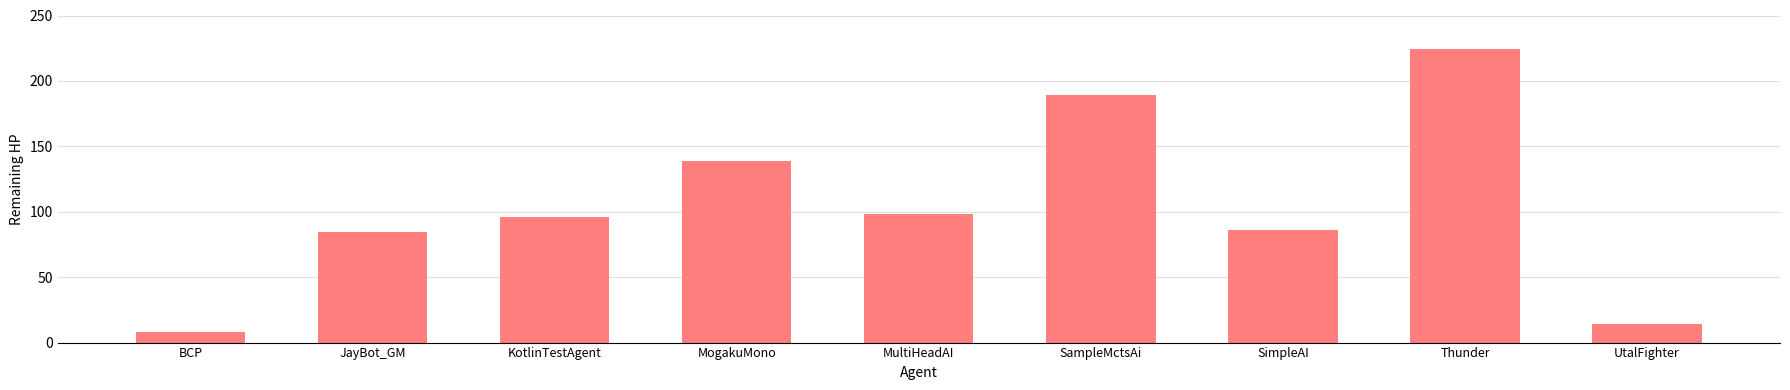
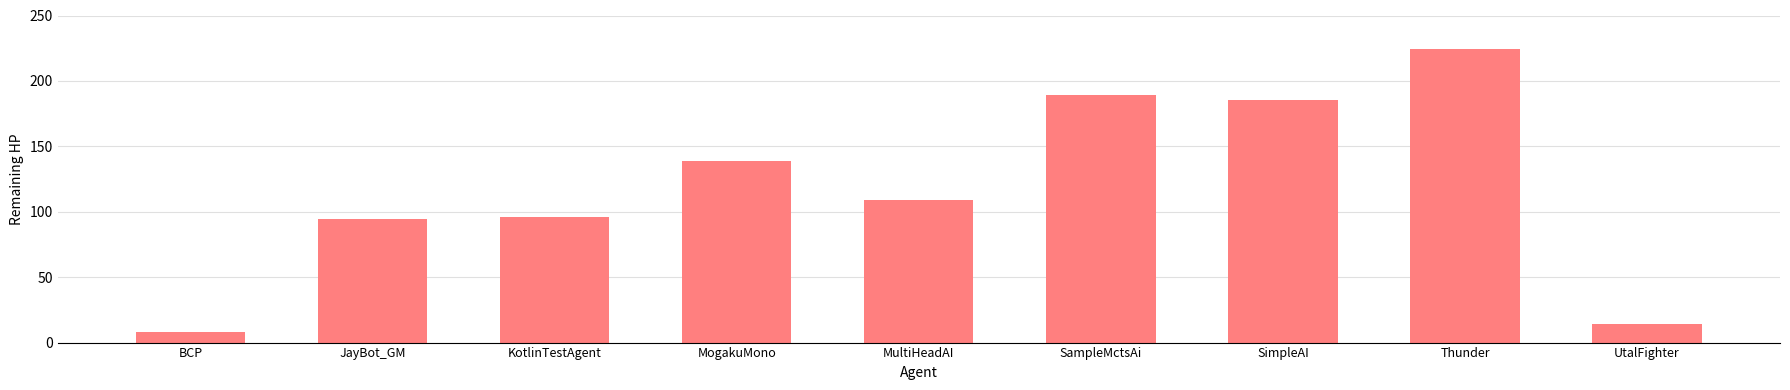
  {
    "BCP": 8,
-   "JayBot_GM": 85,
+   "JayBot_GM": 94,
    "KotlinTestAgent": 96,
    "MogakuMono": 139,
-   "MultiHeadAI": 98,
+   "MultiHeadAI": 109,
    "SampleMctsAi": 189,
-   "SimpleAI": 86,
+   "SimpleAI": 185,
    "Thunder": 225,
    "UtalFighter": 14
  }
